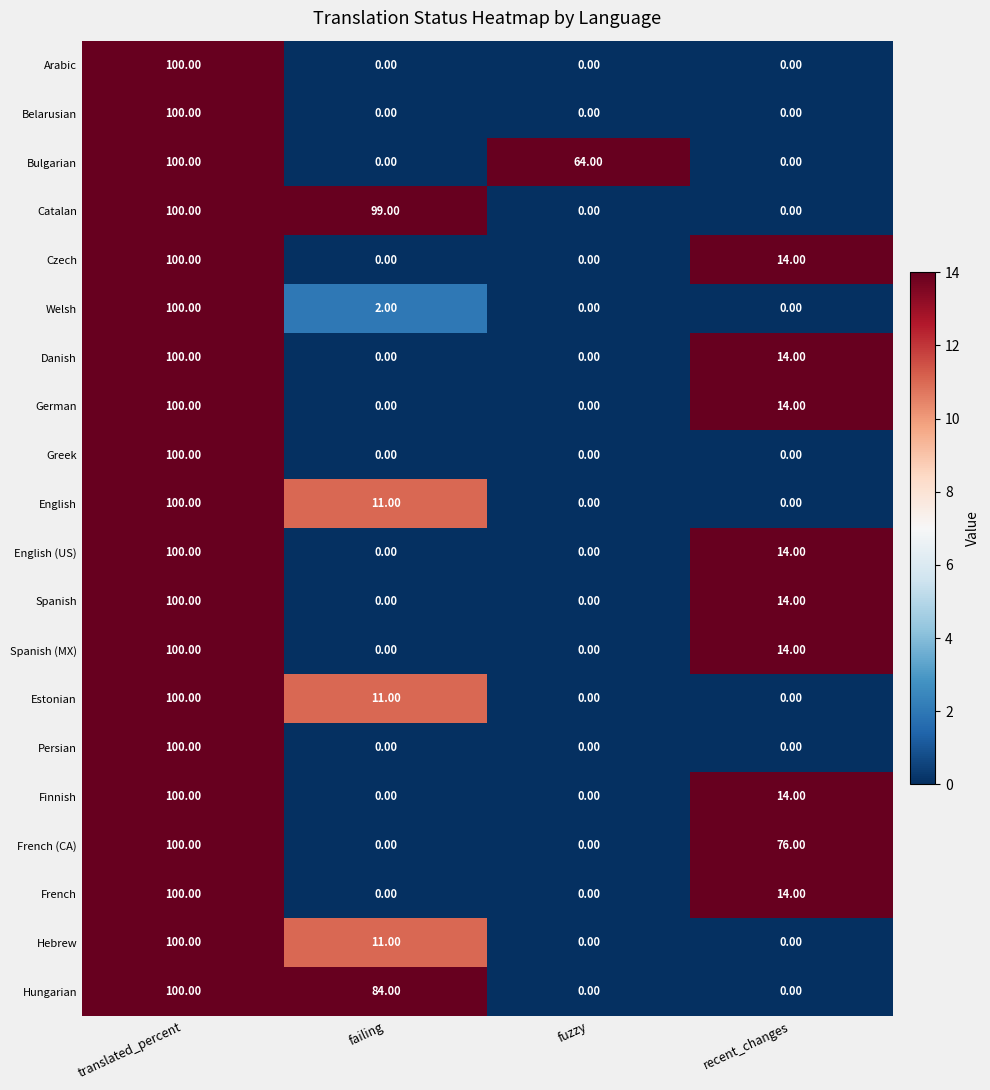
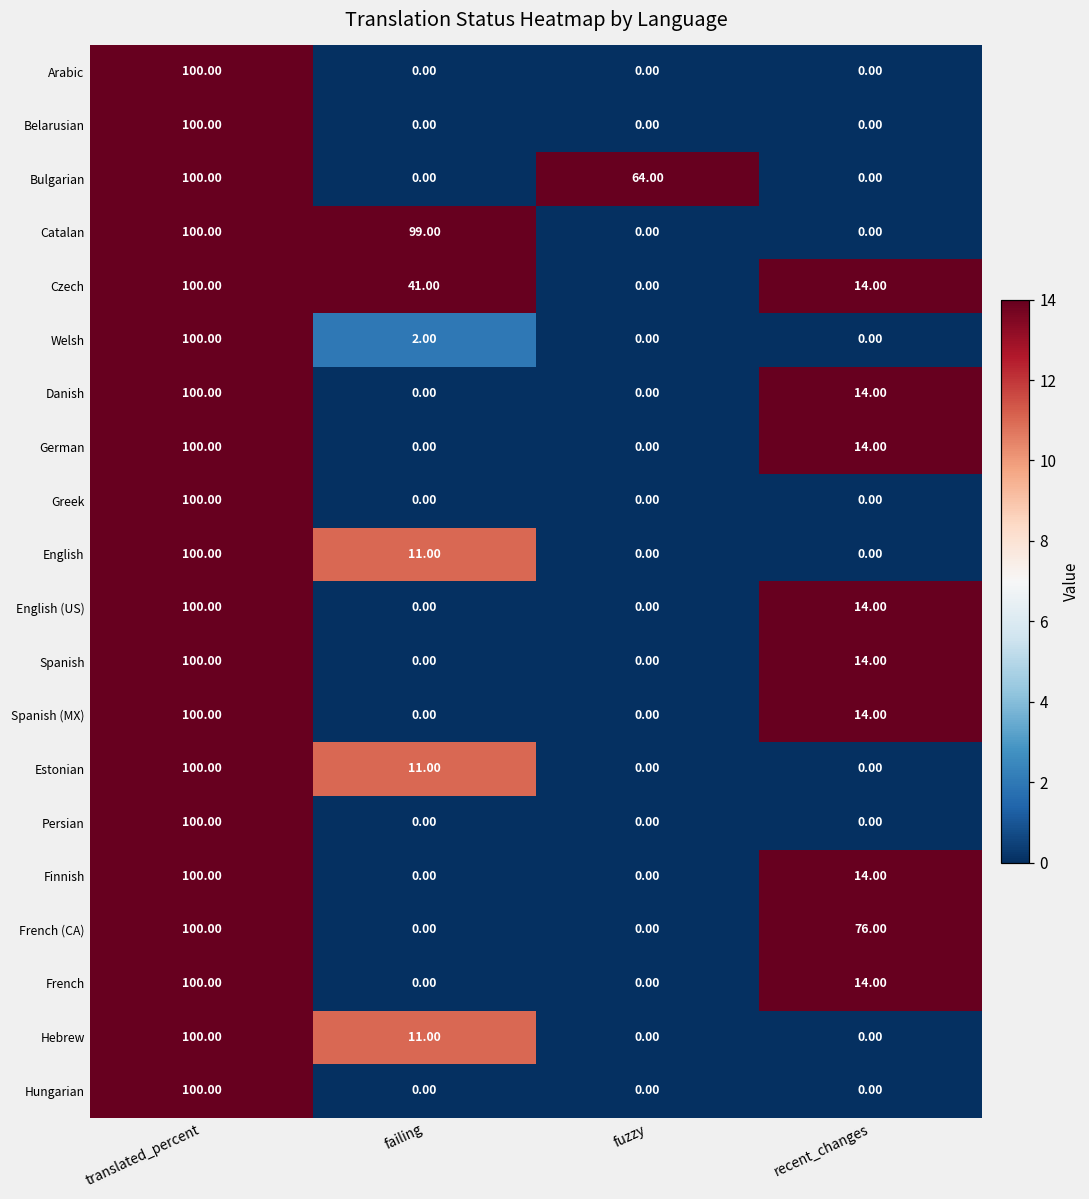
  {
    "Arabic": {
      "translated_percent": 100.00,
      "failing": 0.00,
      "fuzzy": 0.00,
      "recent_changes": 0.00
    },
    "Belarusian": {
      "translated_percent": 100.00,
      "failing": 0.00,
      "fuzzy": 0.00,
      "recent_changes": 0.00
    },
    "Bulgarian": {
      "translated_percent": 100.00,
      "failing": 0.00,
      "fuzzy": 64.00,
      "recent_changes": 0.00
    },
    "Catalan": {
      "translated_percent": 100.00,
      "failing": 99.00,
      "fuzzy": 0.00,
      "recent_changes": 0.00
    },
    "Czech": {
      "translated_percent": 100.00,
-     "failing": 0.00,
+     "failing": 41.00,
      "fuzzy": 0.00,
      "recent_changes": 14.00
    },
    "Welsh": {
      "translated_percent": 100.00,
      "failing": 2.00,
      "fuzzy": 0.00,
      "recent_changes": 0.00
    },
    "Danish": {
      "translated_percent": 100.00,
      "failing": 0.00,
      "fuzzy": 0.00,
      "recent_changes": 14.00
    },
    "German": {
      "translated_percent": 100.00,
      "failing": 0.00,
      "fuzzy": 0.00,
      "recent_changes": 14.00
    },
    "Greek": {
      "translated_percent": 100.00,
      "failing": 0.00,
      "fuzzy": 0.00,
      "recent_changes": 0.00
    },
    "English": {
      "translated_percent": 100.00,
      "failing": 11.00,
      "fuzzy": 0.00,
      "recent_changes": 0.00
    },
    "English (US)": {
      "translated_percent": 100.00,
      "failing": 0.00,
      "fuzzy": 0.00,
      "recent_changes": 14.00
    },
    "Spanish": {
      "translated_percent": 100.00,
      "failing": 0.00,
      "fuzzy": 0.00,
      "recent_changes": 14.00
    },
    "Spanish (MX)": {
      "translated_percent": 100.00,
      "failing": 0.00,
      "fuzzy": 0.00,
      "recent_changes": 14.00
    },
    "Estonian": {
      "translated_percent": 100.00,
      "failing": 11.00,
      "fuzzy": 0.00,
      "recent_changes": 0.00
    },
    "Persian": {
      "translated_percent": 100.00,
      "failing": 0.00,
      "fuzzy": 0.00,
      "recent_changes": 0.00
    },
    "Finnish": {
      "translated_percent": 100.00,
      "failing": 0.00,
      "fuzzy": 0.00,
      "recent_changes": 14.00
    },
    "French (CA)": {
      "translated_percent": 100.00,
      "failing": 0.00,
      "fuzzy": 0.00,
      "recent_changes": 76.00
    },
    "French": {
      "translated_percent": 100.00,
      "failing": 0.00,
      "fuzzy": 0.00,
      "recent_changes": 14.00
    },
    "Hebrew": {
      "translated_percent": 100.00,
      "failing": 11.00,
      "fuzzy": 0.00,
      "recent_changes": 0.00
    },
    "Hungarian": {
      "translated_percent": 100.00,
-     "failing": 84.00,
+     "failing": 0.00,
      "fuzzy": 0.00,
      "recent_changes": 0.00
    }
  }
